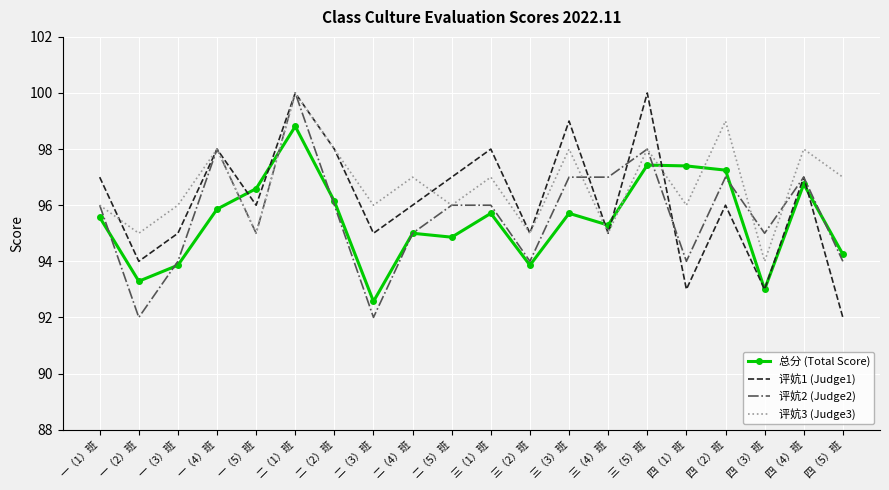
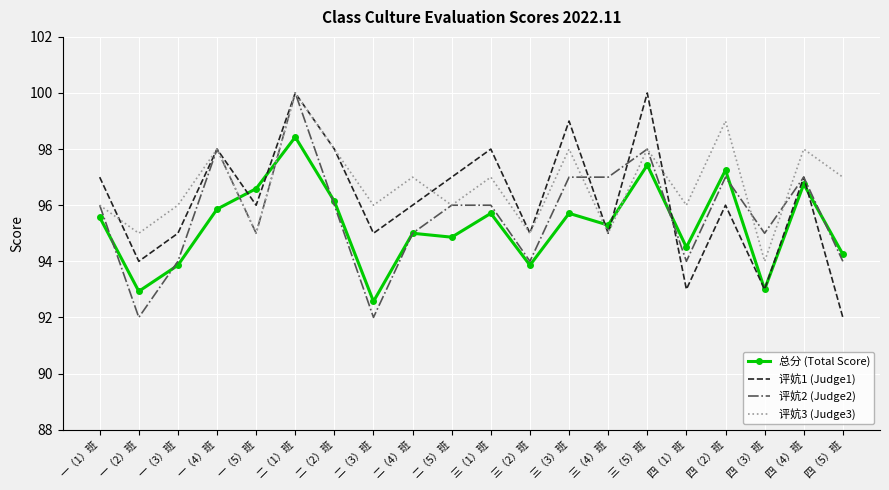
  {
    "总分 (Total Score)": {
      "一（1）班": 95.6,
-     "一（2）班": 93.3,
+     "一（2）班": 92.9,
      "一（3）班": 93.9,
      "一（4）班": 95.9,
      "一（5）班": 96.6,
-     "二（1）班": 98.8,
+     "二（1）班": 98.4,
      "二（2）班": 96.1,
      "二（3）班": 92.6,
      "二（5）班": 94.9,
      "三（1）班": 95.7,
      "三（2）班": 93.9,
      "三（3）班": 95.7,
      "三（4）班": 95.3,
      "三（5）班": 97.4,
-     "四（1）班": 97.4,
+     "四（1）班": 94.5,
      "四（2）班": 97.3,
      "四（4）班": 96.8,
      "四（5）班": 94.3
    },
    "评妔1 (Judge1)": {
      "一（1）班": 97.0,
      "一（2）班": 94.0,
      "一（3）班": 95.0,
      "一（5）班": 96.0,
      "二（3）班": 95.0,
      "二（4）班": 96.0,
      "二（5）班": 97.0,
      "三（1）班": 98.0,
      "三（3）班": 99.0,
      "三（5）班": 100.0,
      "四（1）班": 93.0,
      "四（2）班": 96.0,
      "四（5）班": 92.0
    },
    "评妔2 (Judge2)": {
      "一（2）班": 92.0,
      "一（3）班": 94.0,
      "二（2）班": 96.0,
      "二（3）班": 92.0,
      "三（1）班": 96.0,
      "三（2）班": 94.0,
      "三（3）班": 97.0,
      "三（4）班": 97.0,
      "四（1）班": 94.0,
      "四（2）班": 97.0,
      "四（3）班": 95.0,
      "四（5）班": 94.0
    },
    "评妔3 (Judge3)": {
      "一（2）班": 95.0,
      "一（3）班": 96.0,
      "二（3）班": 96.0,
      "二（4）班": 97.0,
      "三（1）班": 97.0,
      "三（3）班": 98.0,
      "四（1）班": 96.0,
      "四（2）班": 99.0,
      "四（3）班": 94.0,
      "四（4）班": 98.0,
      "四（5）班": 97.0
    }
  }
